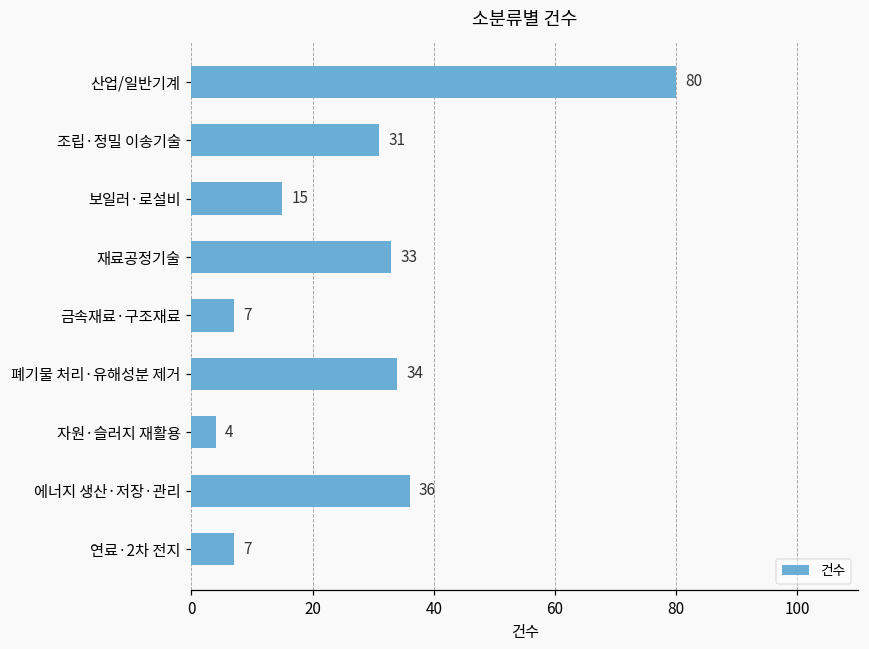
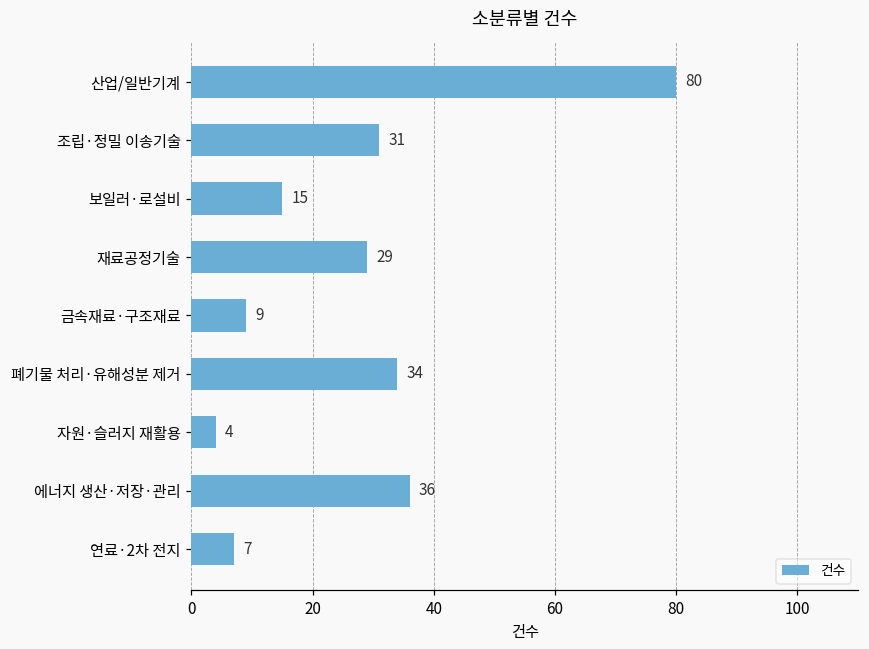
  {
    "산업/일반기계": 80,
    "조립·정밀 이송기술": 31,
    "보일러·로설비": 15,
-   "재료공정기술": 33,
-   "금속재료·구조재료": 7,
+   "재료공정기술": 29,
+   "금속재료·구조재료": 9,
    "폐기물 처리·유해성분 제거": 34,
    "자원·슬러지 재활용": 4,
    "에너지 생산·저장·관리": 36,
    "연료·2차 전지": 7
  }
